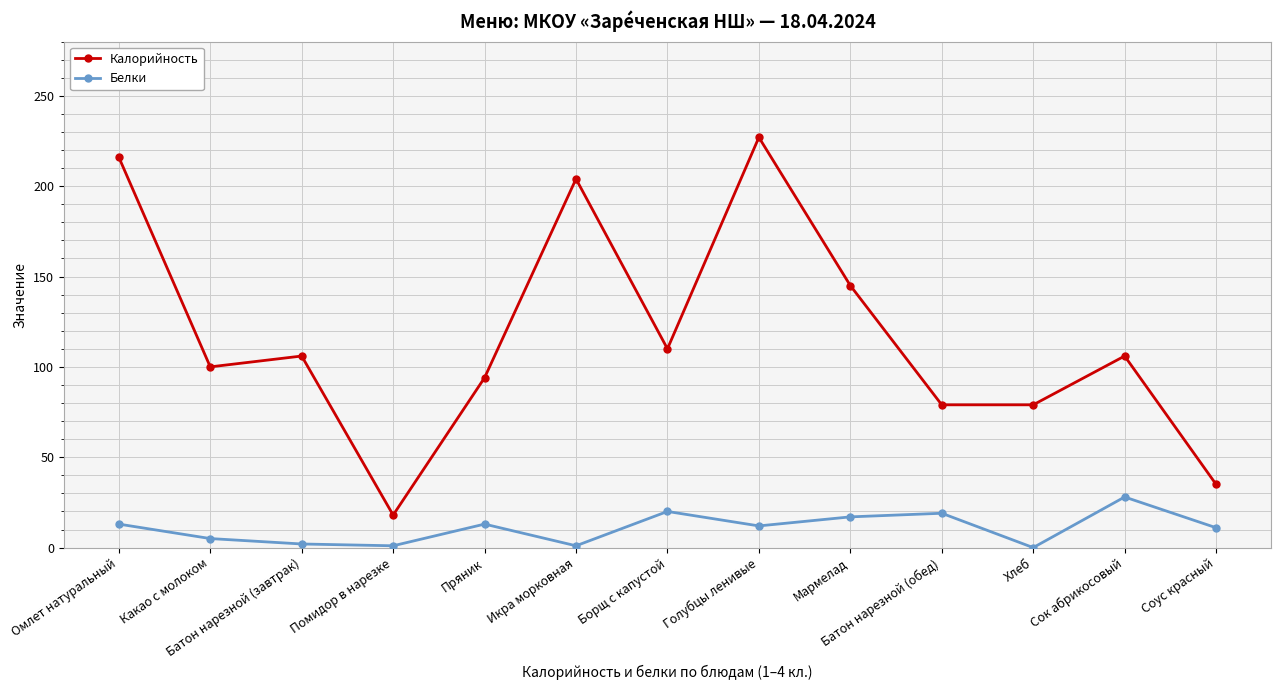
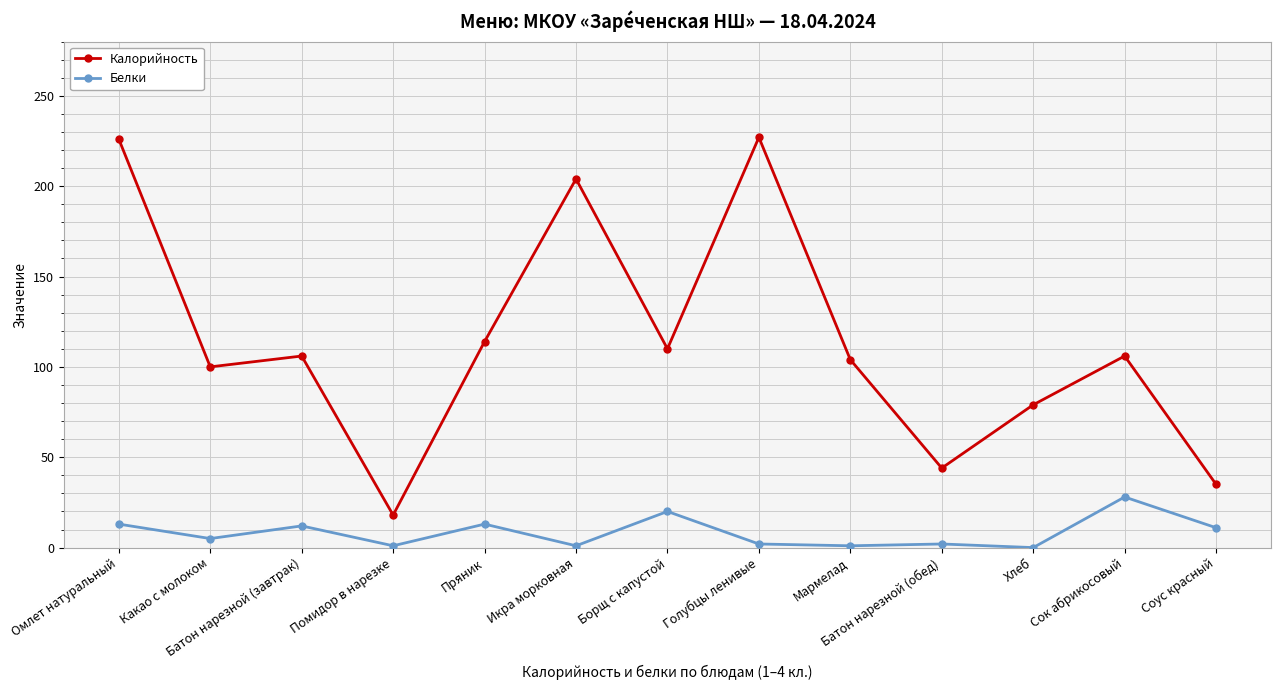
  {
    "Калорийность": {
-     "Омлет натуральный": 216,
+     "Омлет натуральный": 226,
      "Какао с молоком": 100,
      "Батон нарезной (завтрак)": 106,
      "Помидор в нарезке": 18,
-     "Пряник": 94,
+     "Пряник": 114,
      "Икра морковная": 204,
      "Борщ с капустой": 110,
      "Голубцы ленивые": 227,
-     "Мармелад": 145,
-     "Батон нарезной (обед)": 79,
+     "Мармелад": 104,
+     "Батон нарезной (обед)": 44,
      "Хлеб": 79,
      "Сок абрикосовый": 106,
      "Соус красный": 35
    },
    "Белки": {
      "Омлет натуральный": 13,
      "Какао с молоком": 5,
-     "Батон нарезной (завтрак)": 2,
+     "Батон нарезной (завтрак)": 12,
      "Помидор в нарезке": 1,
      "Пряник": 13,
      "Икра морковная": 1,
      "Борщ с капустой": 20,
-     "Голубцы ленивые": 12,
-     "Мармелад": 17,
-     "Батон нарезной (обед)": 19,
+     "Голубцы ленивые": 2,
+     "Мармелад": 1,
+     "Батон нарезной (обед)": 2,
      "Хлеб": 0,
      "Сок абрикосовый": 28,
      "Соус красный": 11
    }
  }
